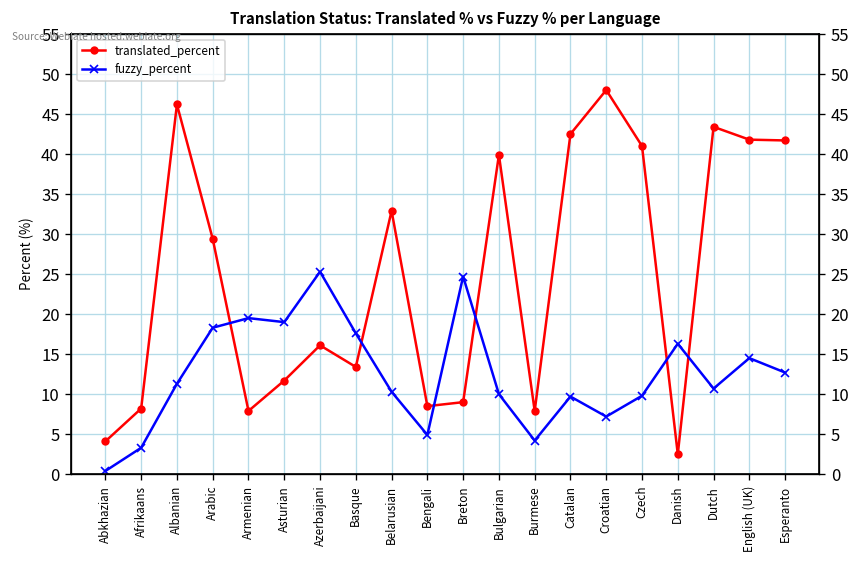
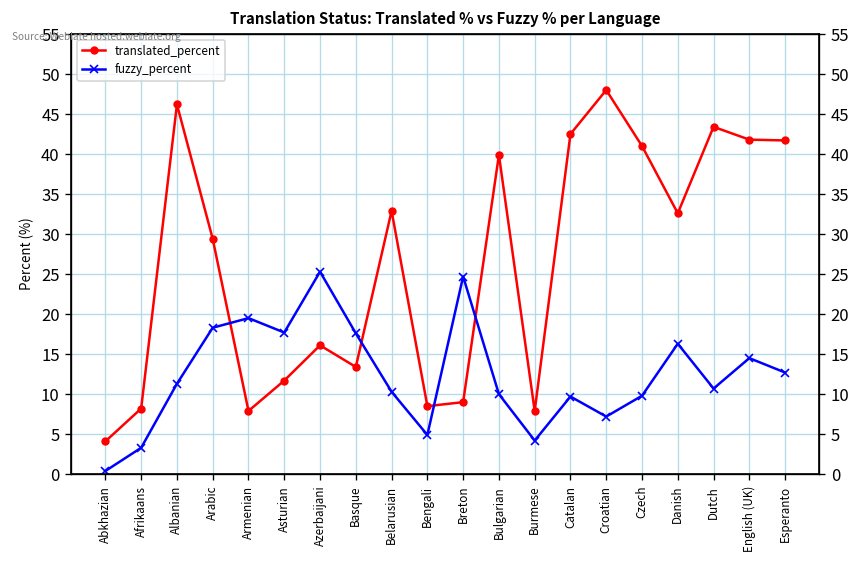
  {
    "translated_percent": {
      "Abkhazian": 4,
      "Afrikaans": 8,
      "Albanian": 46,
      "Arabic": 29,
      "Armenian": 8,
      "Asturian": 12,
      "Azerbaijani": 16,
      "Basque": 13,
      "Belarusian": 33,
      "Bengali": 9,
      "Breton": 9,
      "Bulgarian": 40,
      "Burmese": 8,
      "Catalan": 43,
      "Croatian": 48,
      "Czech": 41,
-     "Danish": 3,
+     "Danish": 33,
      "Dutch": 43,
      "English (UK)": 42,
      "Esperanto": 42
    },
    "fuzzy_percent": {
      "Abkhazian": 0,
      "Afrikaans": 3,
      "Albanian": 11,
      "Arabic": 18,
      "Armenian": 20,
-     "Asturian": 19,
+     "Asturian": 18,
      "Azerbaijani": 25,
      "Basque": 18,
      "Belarusian": 10,
      "Bengali": 5,
      "Breton": 25,
      "Bulgarian": 10,
      "Burmese": 4,
      "Catalan": 10,
      "Croatian": 7,
      "Czech": 10,
      "Danish": 16,
      "Dutch": 11,
      "English (UK)": 15,
      "Esperanto": 13
    }
  }
